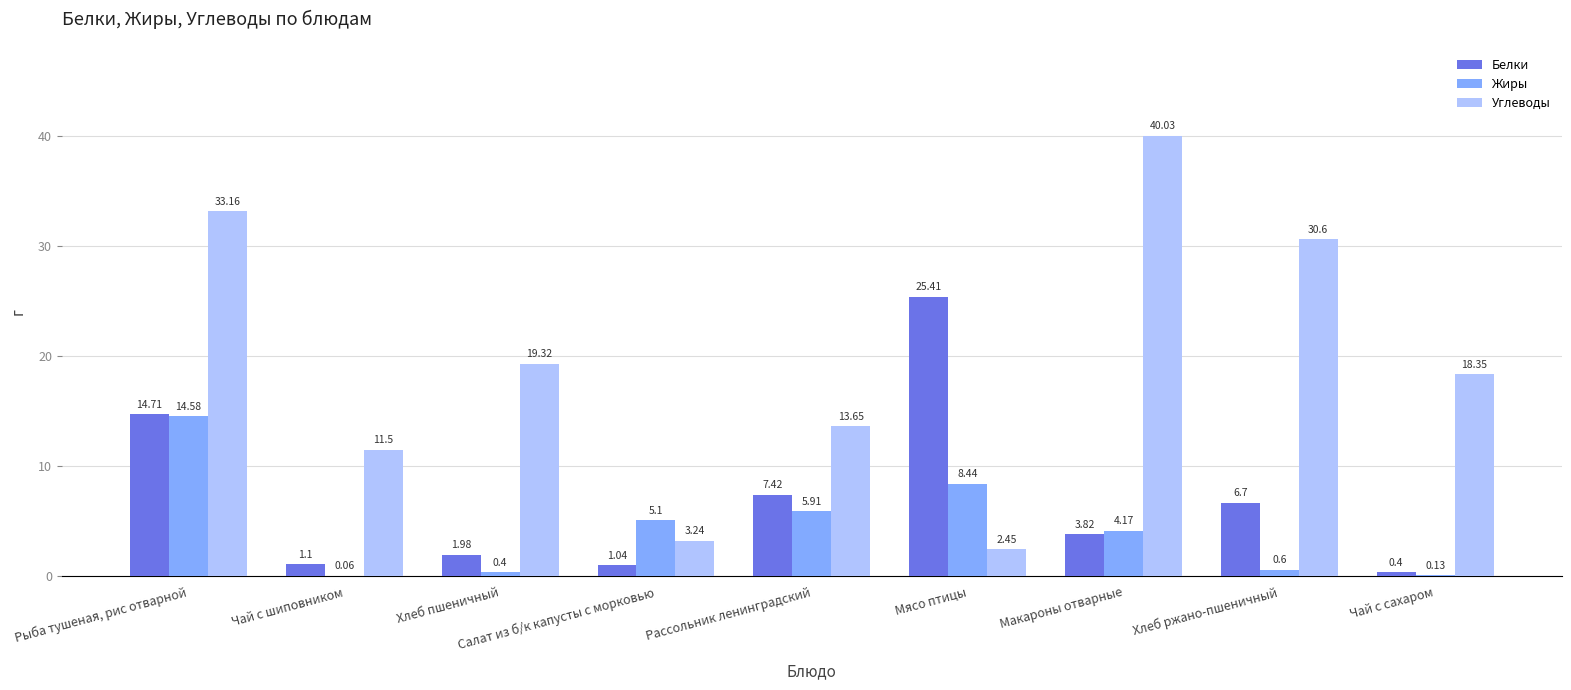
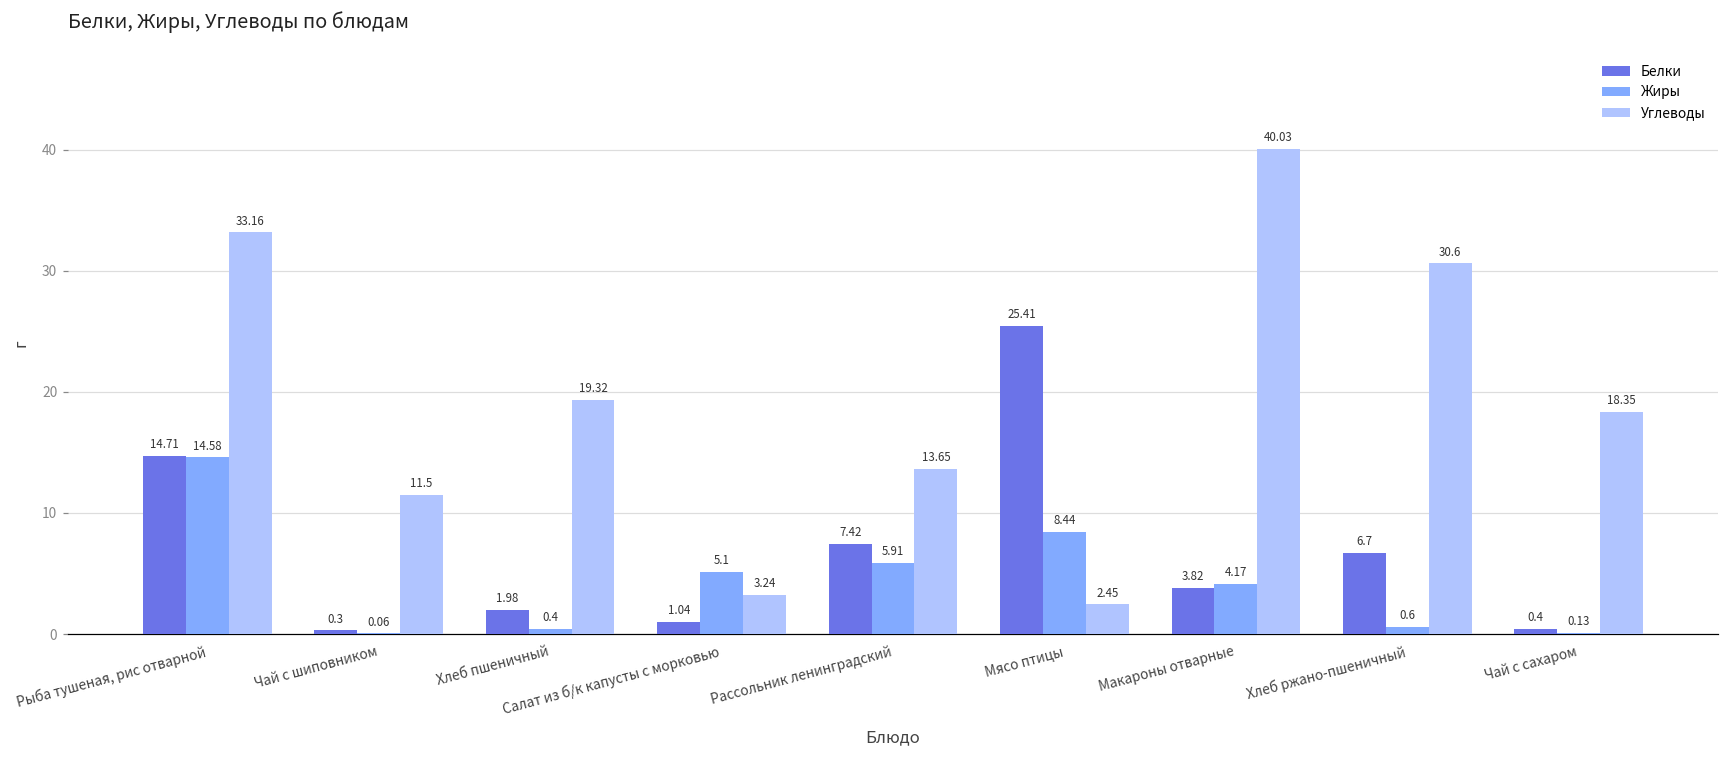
  {
    "Белки": {
      "Рыба тушеная, рис отварной": 14.71,
-     "Чай с шиповником": 1.1,
+     "Чай с шиповником": 0.3,
      "Хлеб пшеничный": 1.98,
      "Салат из б/к капусты с морковью": 1.04,
      "Рассольник ленинградский": 7.42,
      "Мясо птицы": 25.41,
      "Макароны отварные": 3.82,
      "Хлеб ржано-пшеничный": 6.7,
      "Чай с сахаром": 0.4
    }
  }
